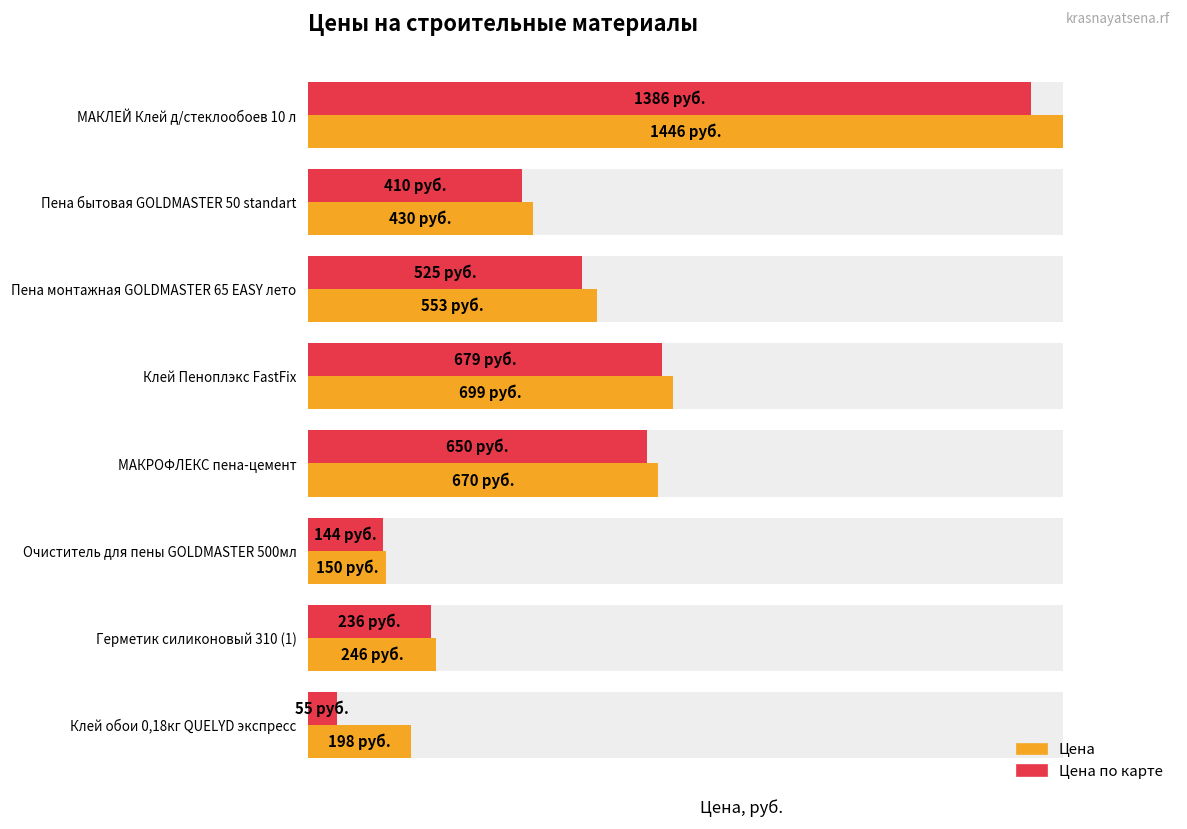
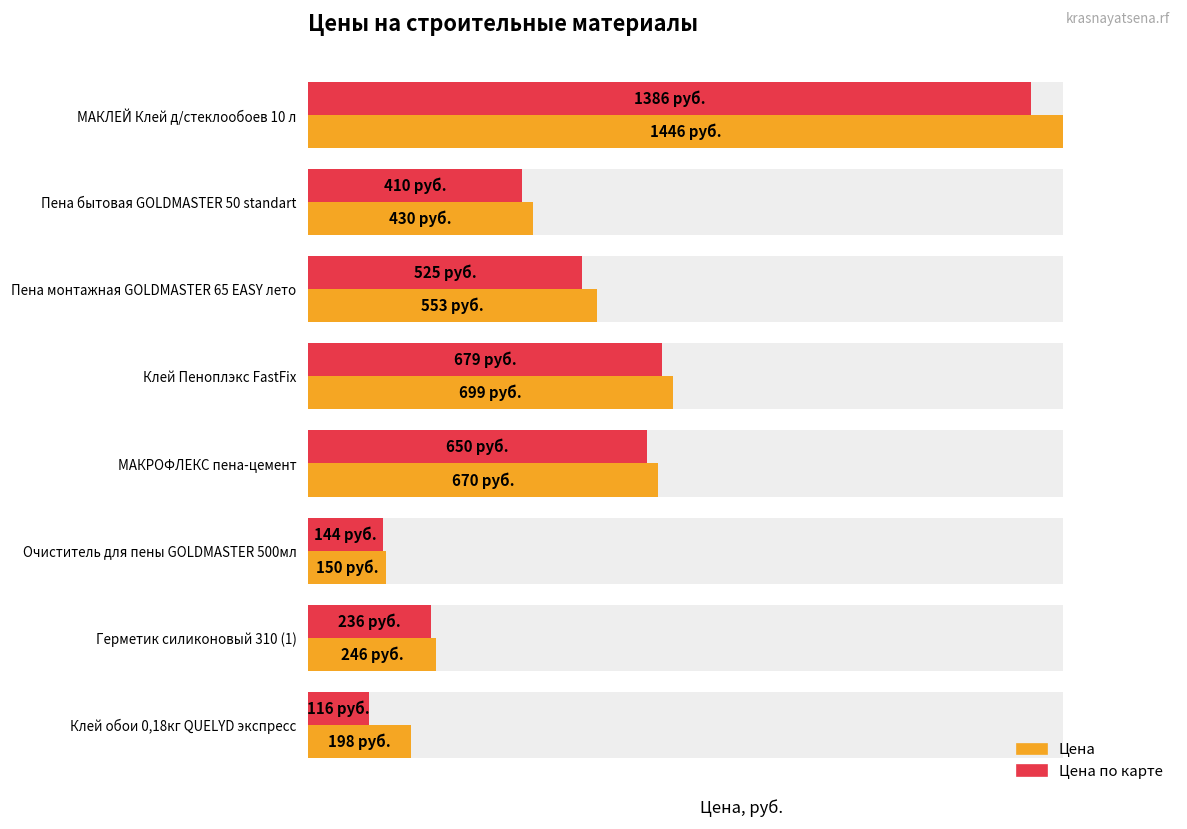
  {
    "Цена": {
      "МАКЛЕЙ Клей д/стеклообоев 10 л": 1446
    },
    "Цена по карте": {
-     "Клей обои 0,18кг QUELYD экспресс": 55
+     "Клей обои 0,18кг QUELYD экспресс": 116
    }
  }
